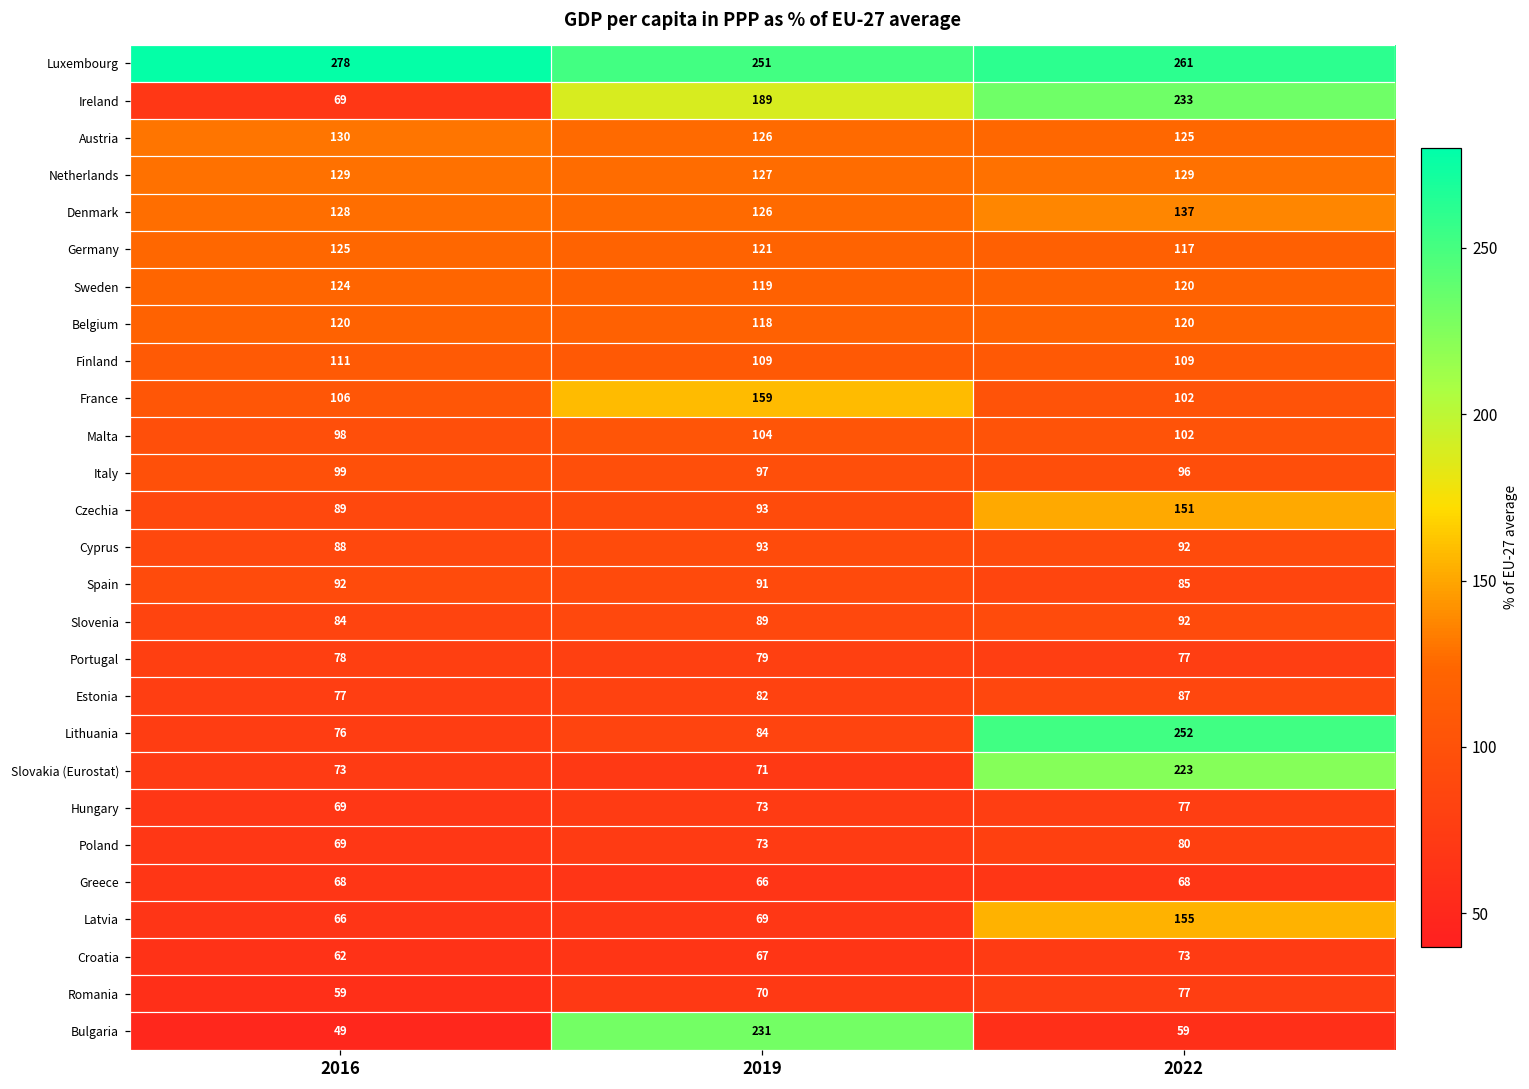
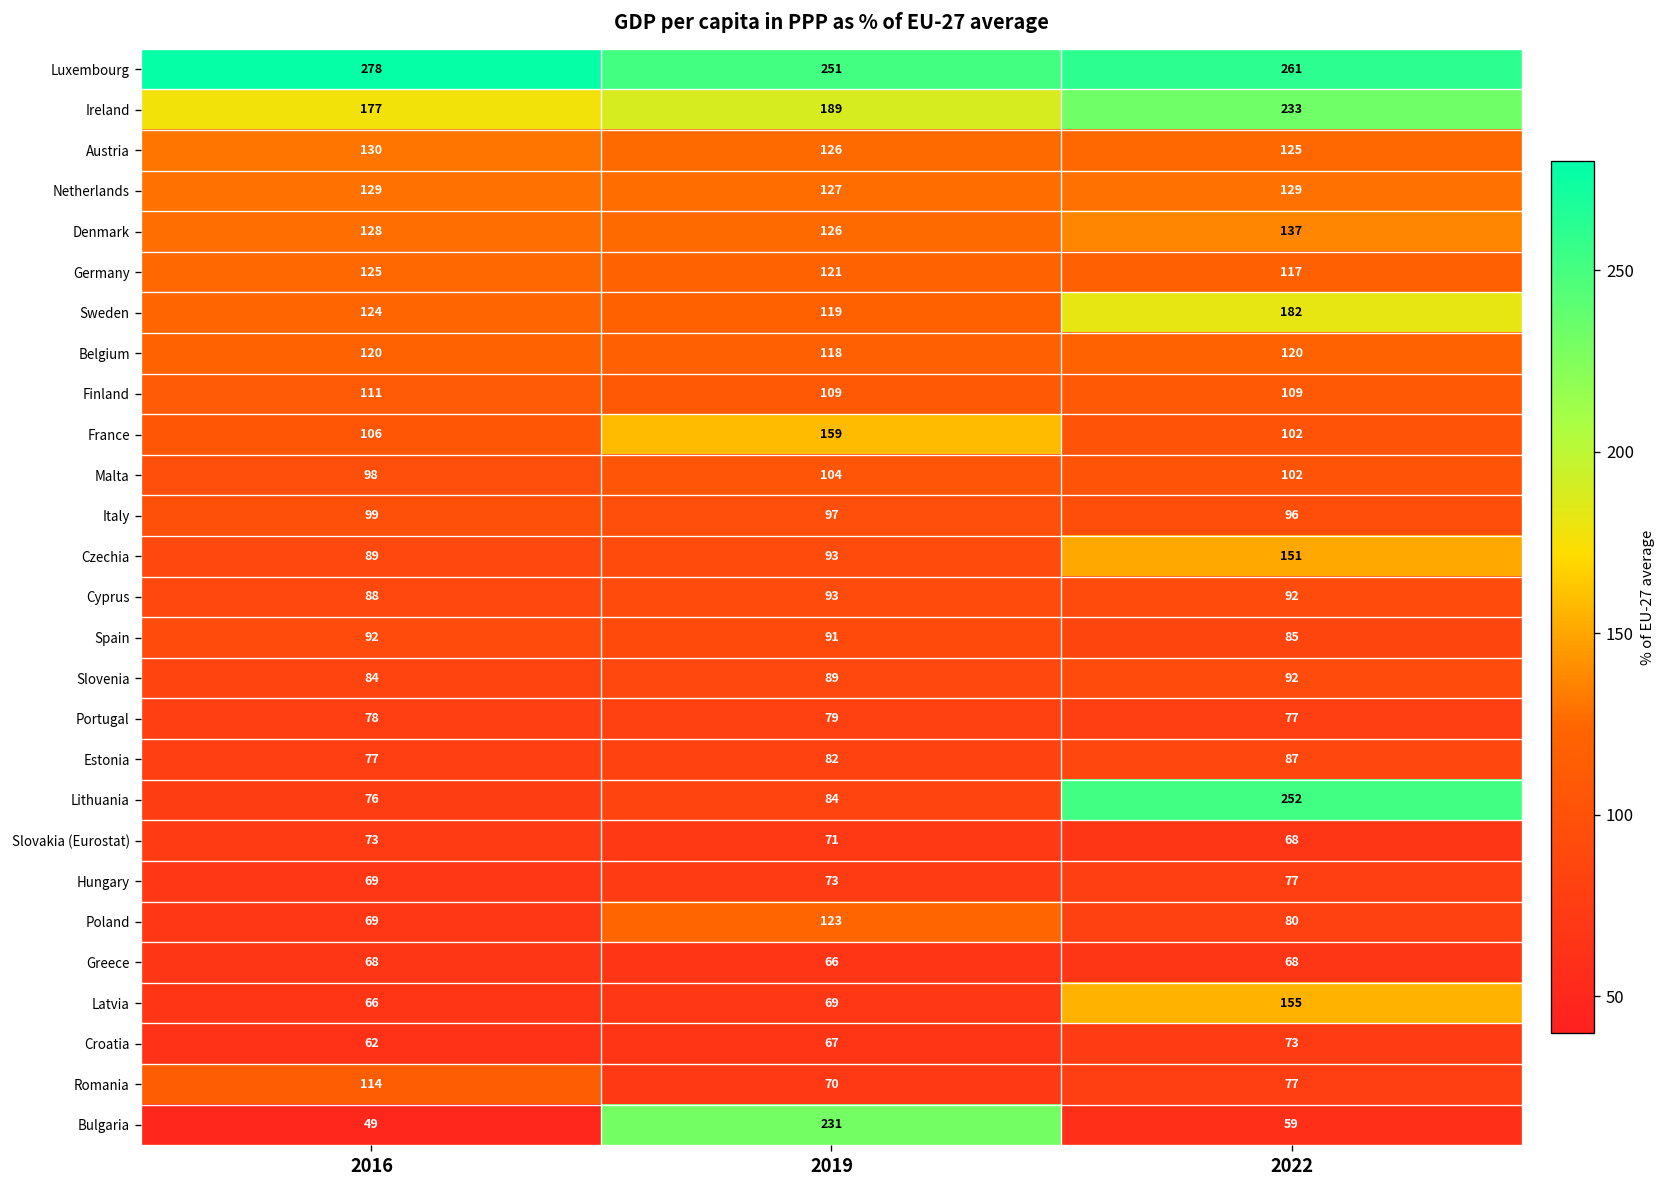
  {
    "Luxembourg": {
      "2016": 278,
      "2019": 251,
      "2022": 261
    },
    "Ireland": {
-     "2016": 69,
+     "2016": 177,
      "2019": 189,
      "2022": 233
    },
    "Austria": {
      "2016": 130,
      "2019": 126,
      "2022": 125
    },
    "Netherlands": {
      "2016": 129,
      "2019": 127,
      "2022": 129
    },
    "Denmark": {
      "2016": 128,
      "2019": 126,
      "2022": 137
    },
    "Germany": {
      "2016": 125,
      "2019": 121,
      "2022": 117
    },
    "Sweden": {
      "2016": 124,
      "2019": 119,
-     "2022": 120
+     "2022": 182
    },
    "Belgium": {
      "2016": 120,
      "2019": 118,
      "2022": 120
    },
    "Finland": {
      "2016": 111,
      "2019": 109,
      "2022": 109
    },
    "France": {
      "2016": 106,
      "2019": 159,
      "2022": 102
    },
    "Malta": {
      "2016": 98,
      "2019": 104,
      "2022": 102
    },
    "Italy": {
      "2016": 99,
      "2019": 97,
      "2022": 96
    },
    "Czechia": {
      "2016": 89,
      "2019": 93,
      "2022": 151
    },
    "Cyprus": {
      "2016": 88,
      "2019": 93,
      "2022": 92
    },
    "Spain": {
      "2016": 92,
      "2019": 91,
      "2022": 85
    },
    "Slovenia": {
      "2016": 84,
      "2019": 89,
      "2022": 92
    },
    "Portugal": {
      "2016": 78,
      "2019": 79,
      "2022": 77
    },
    "Estonia": {
      "2016": 77,
      "2019": 82,
      "2022": 87
    },
    "Lithuania": {
      "2016": 76,
      "2019": 84,
      "2022": 252
    },
    "Slovakia (Eurostat)": {
      "2016": 73,
      "2019": 71,
-     "2022": 223
+     "2022": 68
    },
    "Hungary": {
      "2016": 69,
      "2019": 73,
      "2022": 77
    },
    "Poland": {
      "2016": 69,
-     "2019": 73,
+     "2019": 123,
      "2022": 80
    },
    "Greece": {
      "2016": 68,
      "2019": 66,
      "2022": 68
    },
    "Latvia": {
      "2016": 66,
      "2019": 69,
      "2022": 155
    },
    "Croatia": {
      "2016": 62,
      "2019": 67,
      "2022": 73
    },
    "Romania": {
-     "2016": 59,
+     "2016": 114,
      "2019": 70,
      "2022": 77
    },
    "Bulgaria": {
      "2016": 49,
      "2019": 231,
      "2022": 59
    }
  }
